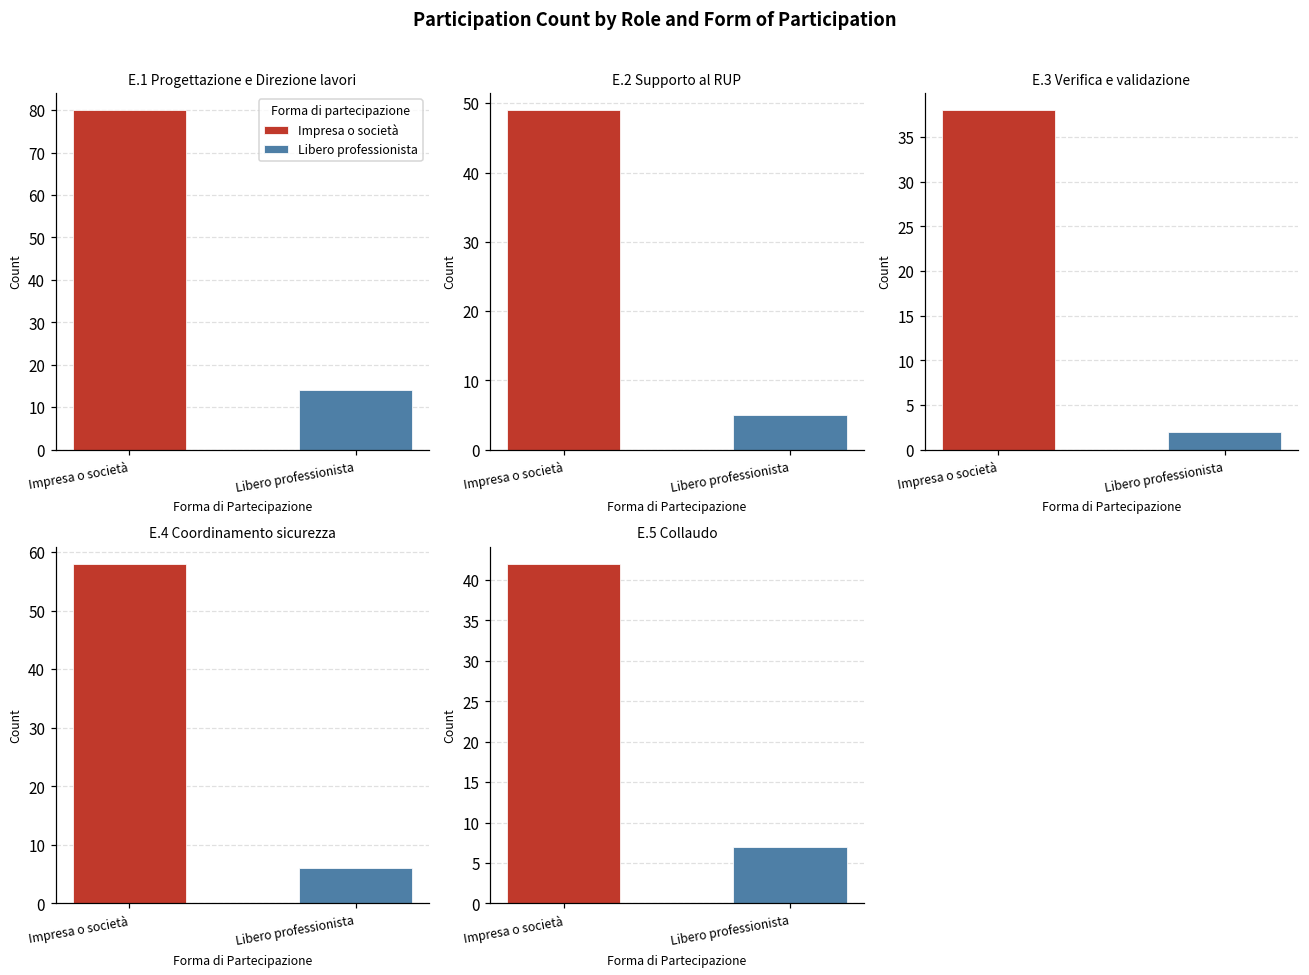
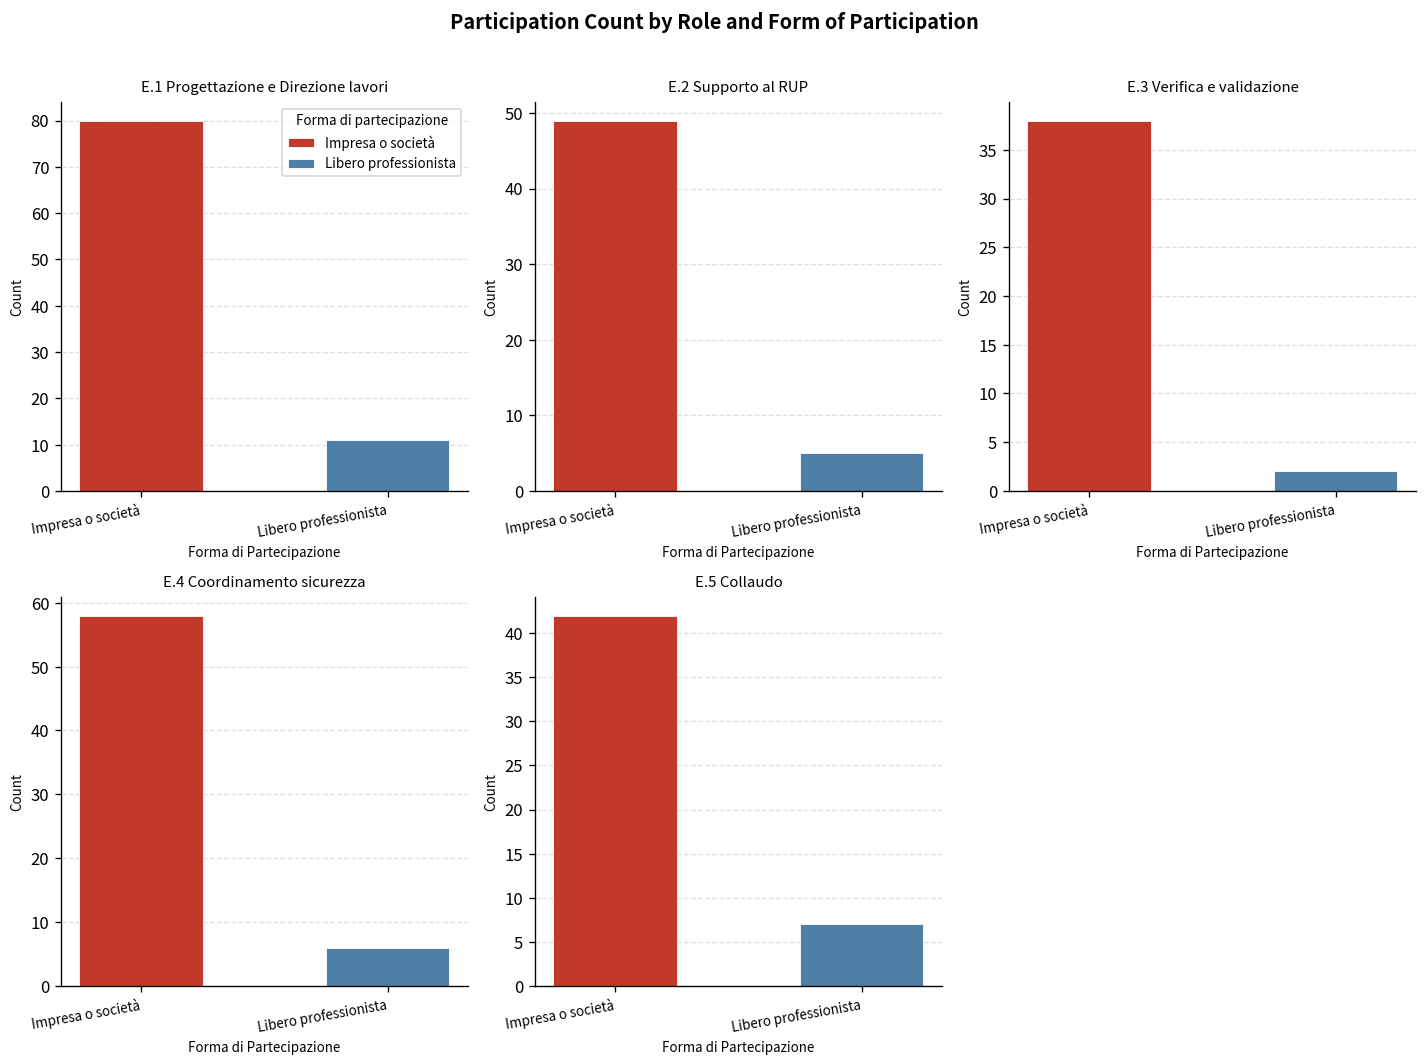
  {
    "E.1 Progettazione e Direzione lavori": {
      "Impresa o società": 80,
-     "Libero professionista": 14
+     "Libero professionista": 11
    },
    "E.2 Supporto al RUP": {
      "Impresa o società": 49,
      "Libero professionista": 5
    },
    "E.3 Verifica e validazione": {
      "Impresa o società": 38,
      "Libero professionista": 2
    },
    "E.4 Coordinamento sicurezza": {
      "Impresa o società": 58,
      "Libero professionista": 6
    },
    "E.5 Collaudo": {
      "Impresa o società": 42,
      "Libero professionista": 7
    }
  }
